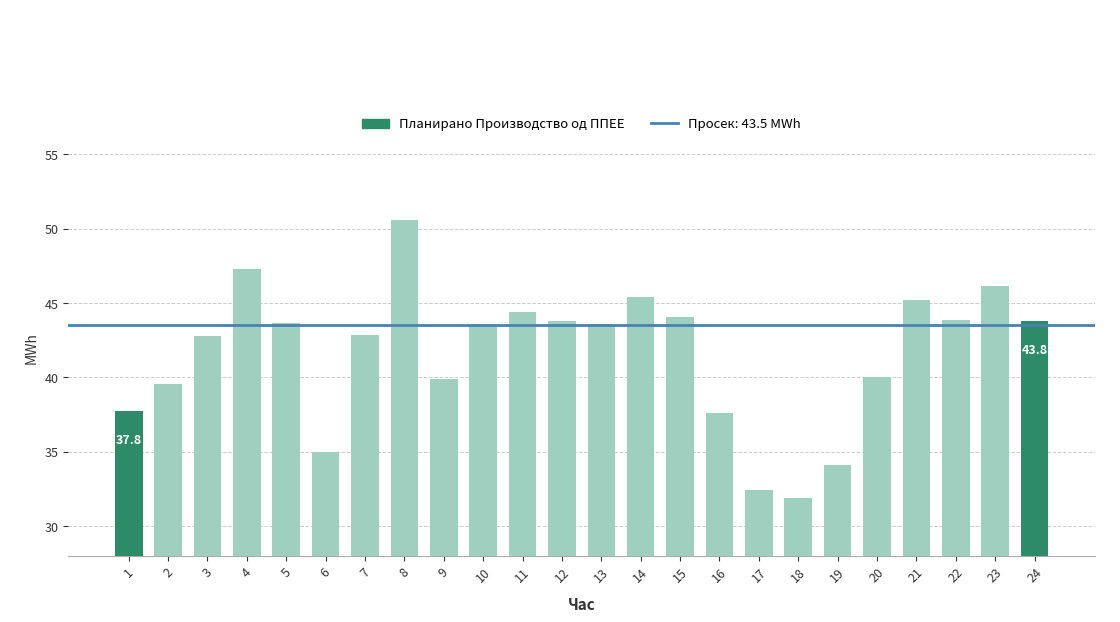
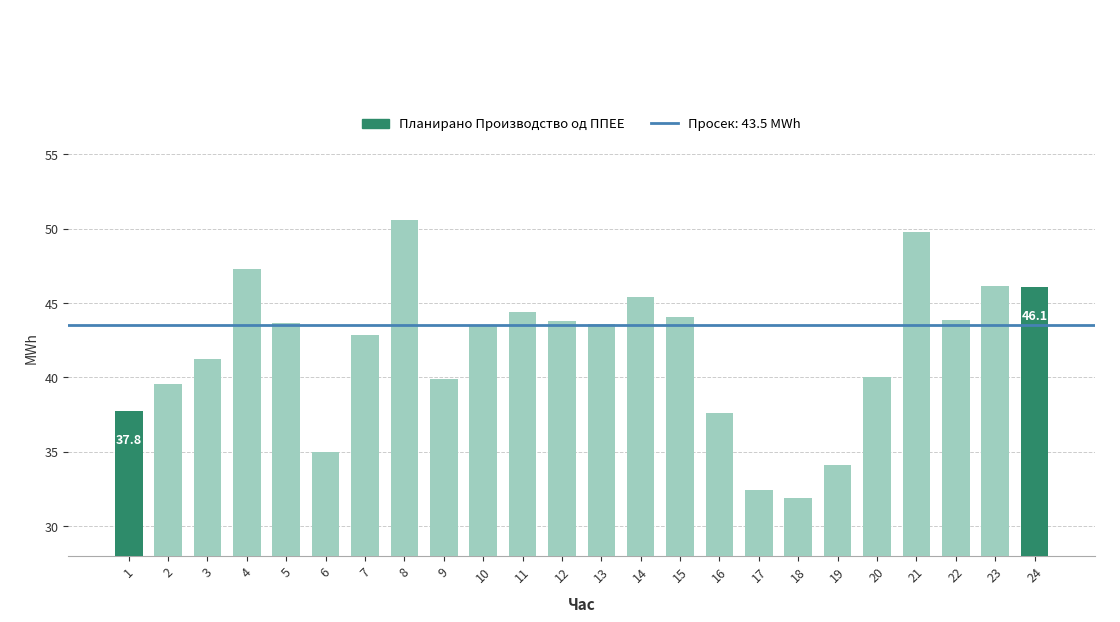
  {
    "1": 37.8,
-   "3": 42.8,
-   "21": 45.2,
-   "24": 43.8
+   "3": 41.2,
+   "21": 49.8,
+   "24": 46.1
  }
